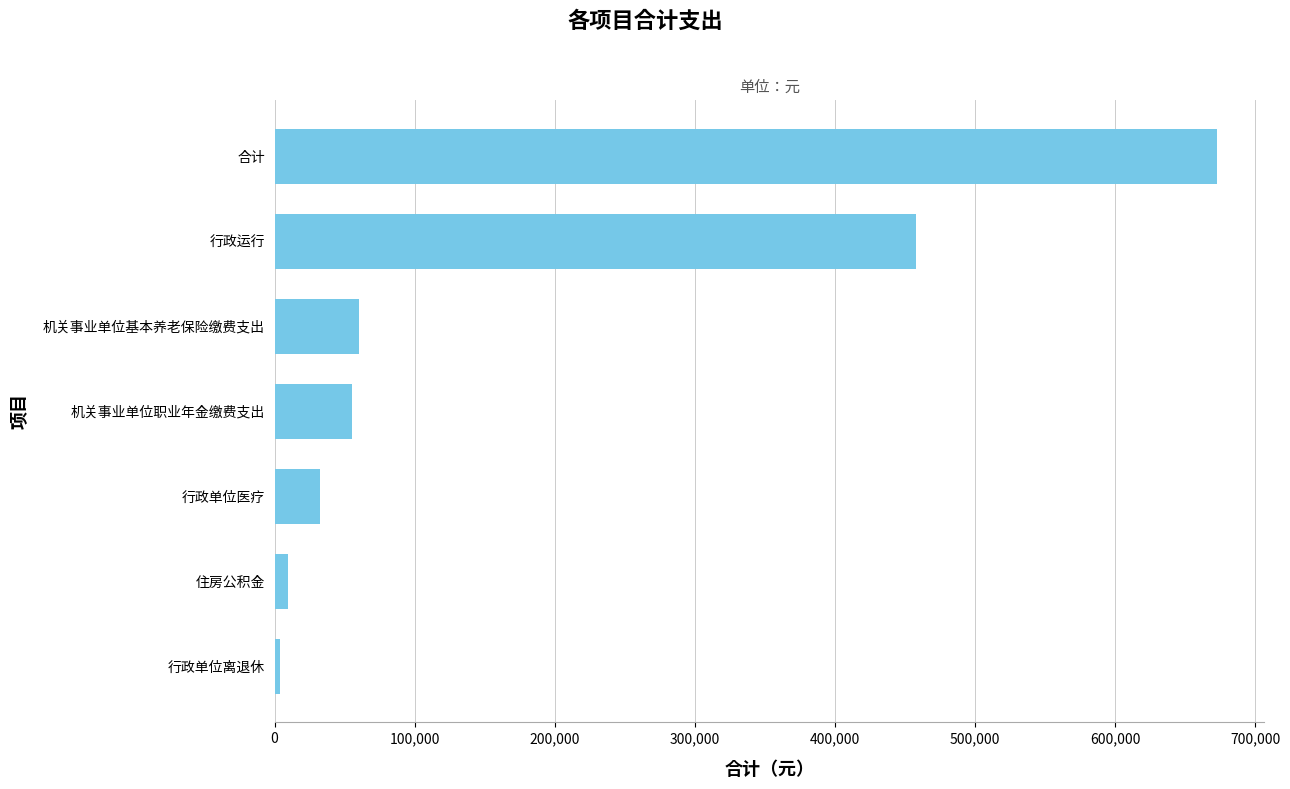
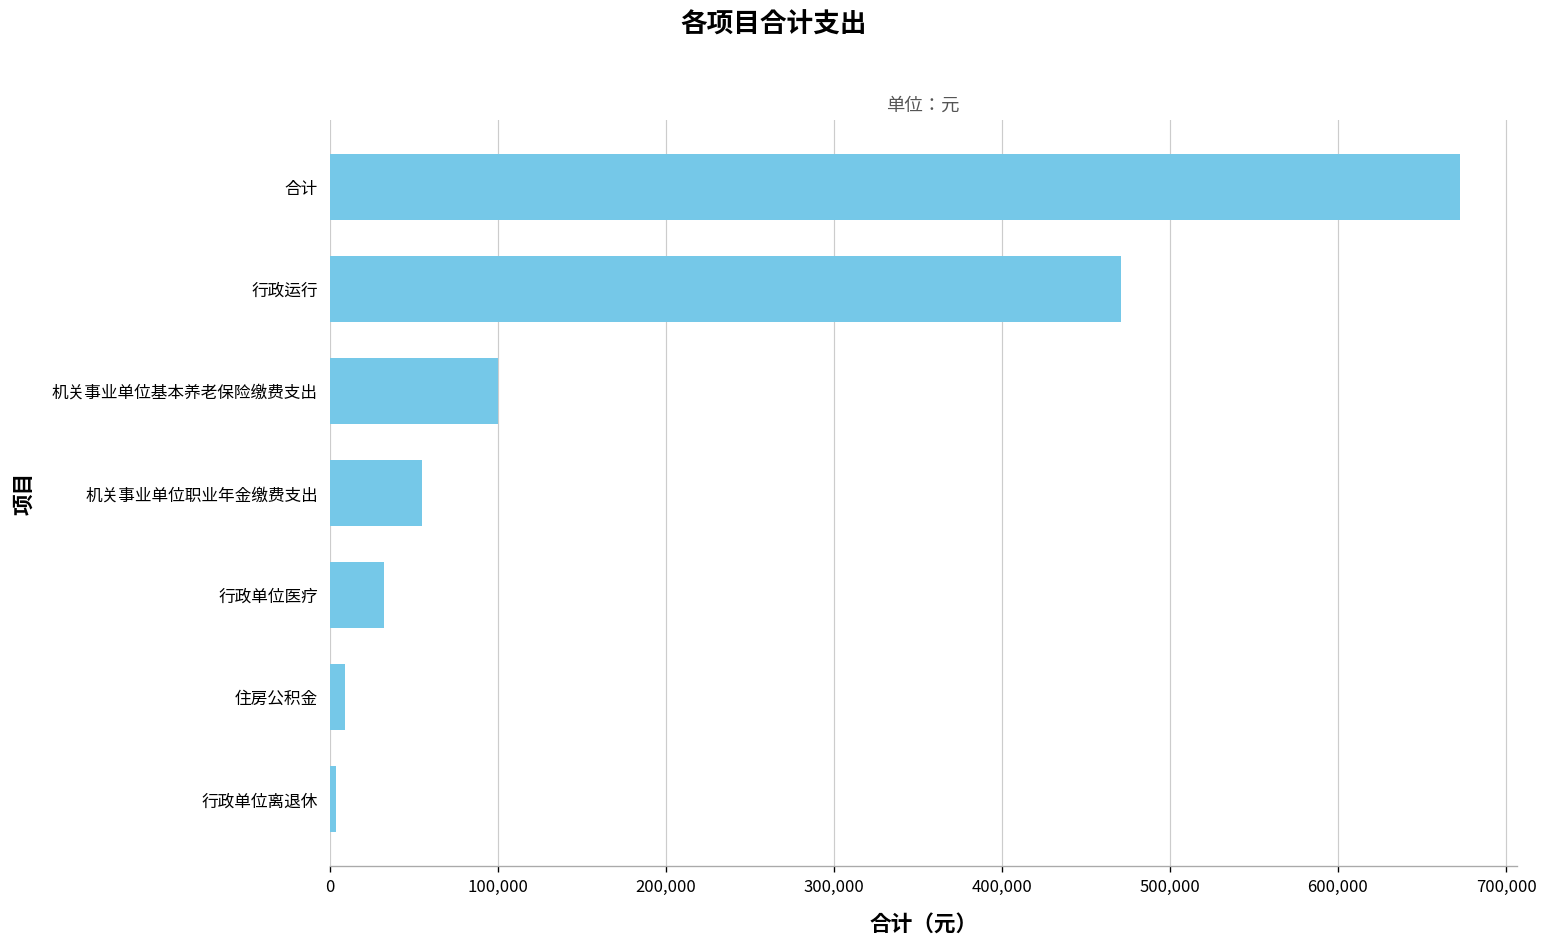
  {
    "合计": "673,000",
-   "行政运行": "458,000",
-   "机关事业单位基本养老保险缴费支出": "60,000",
+   "行政运行": "471,000",
+   "机关事业单位基本养老保险缴费支出": "100,000",
    "机关事业单位职业年金缴费支出": "55,000",
    "行政单位医疗": "32,000",
    "住房公积金": "9,000",
    "行政单位离退休": "4,000"
  }
